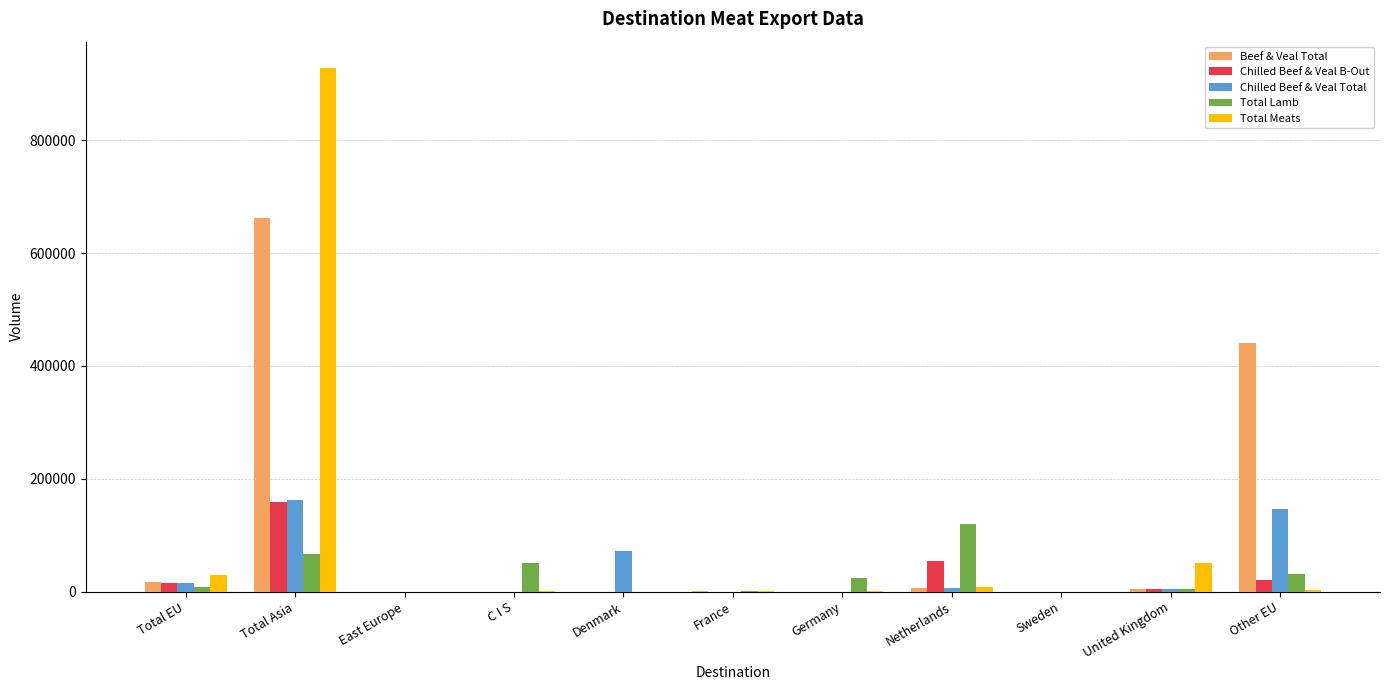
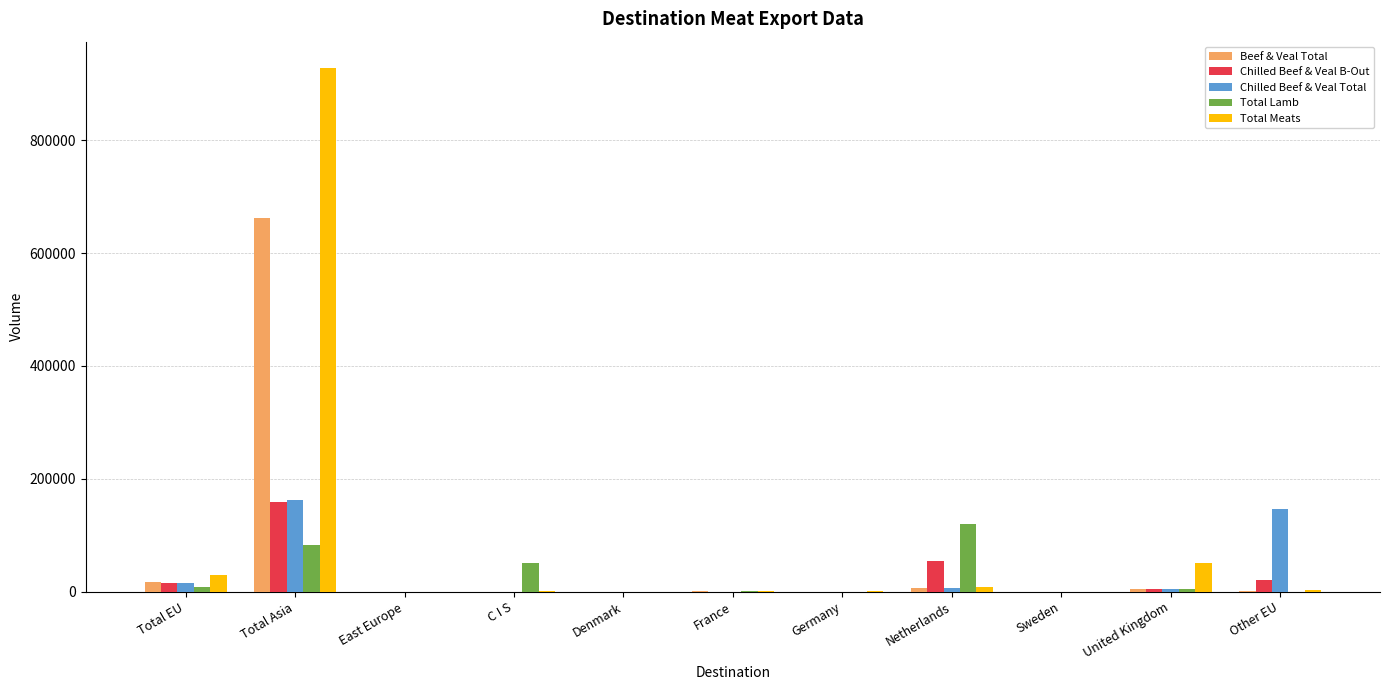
  {
    "Beef & Veal Total": {
      "Total EU": 20000,
      "Total Asia": 660000,
      "East Europe": 0,
      "Netherlands": 10000,
      "United Kingdom": 10000,
-     "Other EU": 440000
+     "Other EU": 0
    },
    "Chilled Beef & Veal B-Out": {
      "Total EU": 20000,
      "Total Asia": 160000,
      "East Europe": 0,
      "Netherlands": 50000,
      "United Kingdom": 10000,
      "Other EU": 20000
    },
    "Chilled Beef & Veal Total": {
      "Total EU": 20000,
      "Total Asia": 160000,
      "East Europe": 0,
-     "Denmark": 70000,
+     "Denmark": 0,
      "Netherlands": 10000,
      "United Kingdom": 10000,
      "Other EU": 150000
    },
    "Total Lamb": {
      "Total EU": 10000,
-     "Total Asia": 70000,
+     "Total Asia": 80000,
      "East Europe": 0,
      "C I S": 50000,
      "Denmark": 0,
-     "Germany": 30000,
+     "Germany": 0,
      "Netherlands": 120000,
      "Sweden": 0,
      "United Kingdom": 10000,
-     "Other EU": 30000
+     "Other EU": 0
    },
    "Total Meats": {
      "Total EU": 30000,
      "Total Asia": 930000,
      "Netherlands": 10000,
      "United Kingdom": 50000
    }
  }
